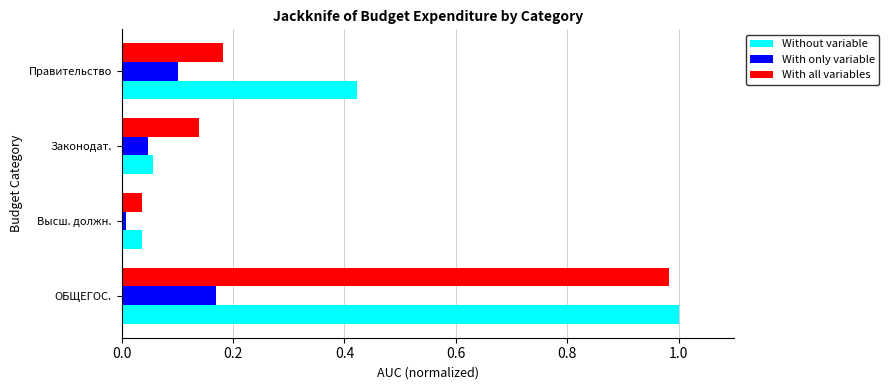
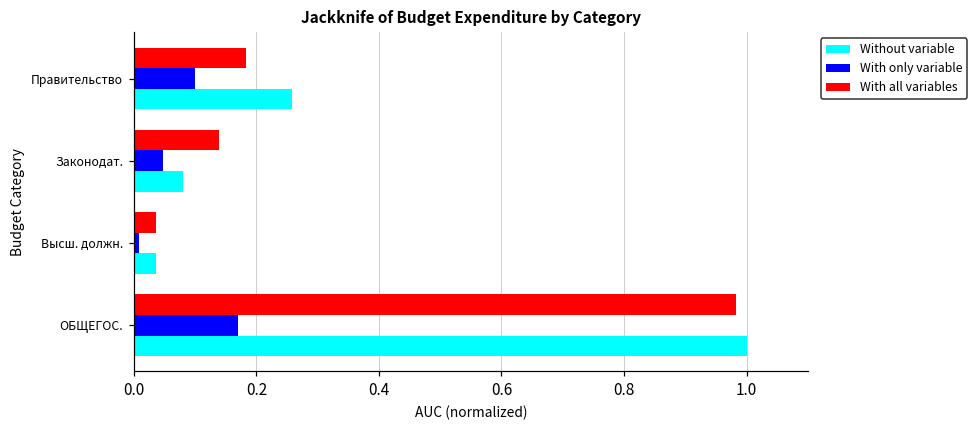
  {
    "Without variable": {
-     "Правительство": 0.42,
-     "Законодат.": 0.06,
+     "Правительство": 0.26,
+     "Законодат.": 0.08,
      "Высш. должн.": 0.04,
      "ОБЩЕГОС.": 1.00
    },
    "With only variable": {
      "Правительство": 0.10,
      "Законодат.": 0.05,
      "Высш. должн.": 0.01,
      "ОБЩЕГОС.": 0.17
    },
    "With all variables": {
      "Правительство": 0.18,
      "Законодат.": 0.14,
      "Высш. должн.": 0.04,
      "ОБЩЕГОС.": 0.98
    }
  }
